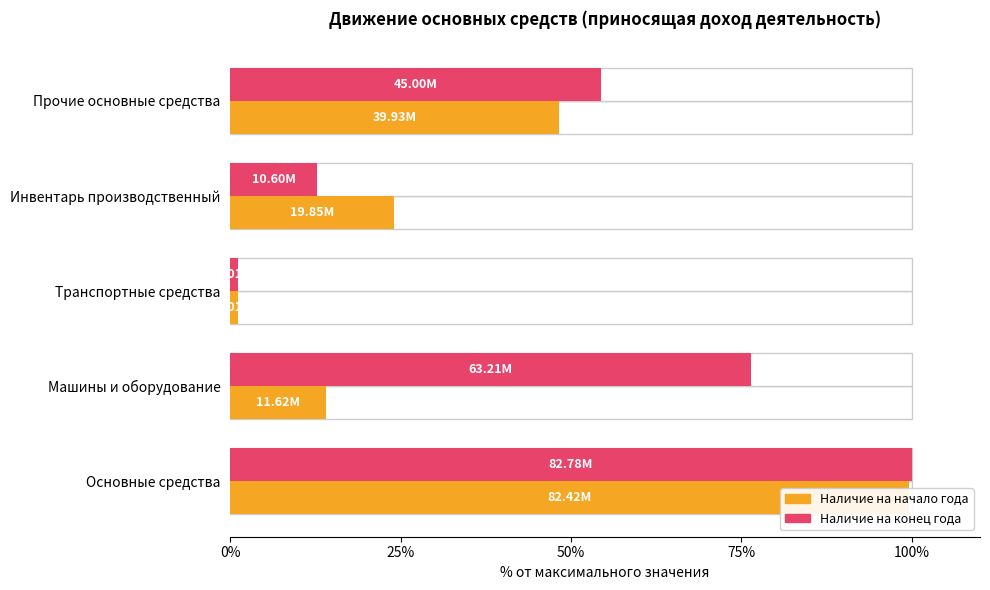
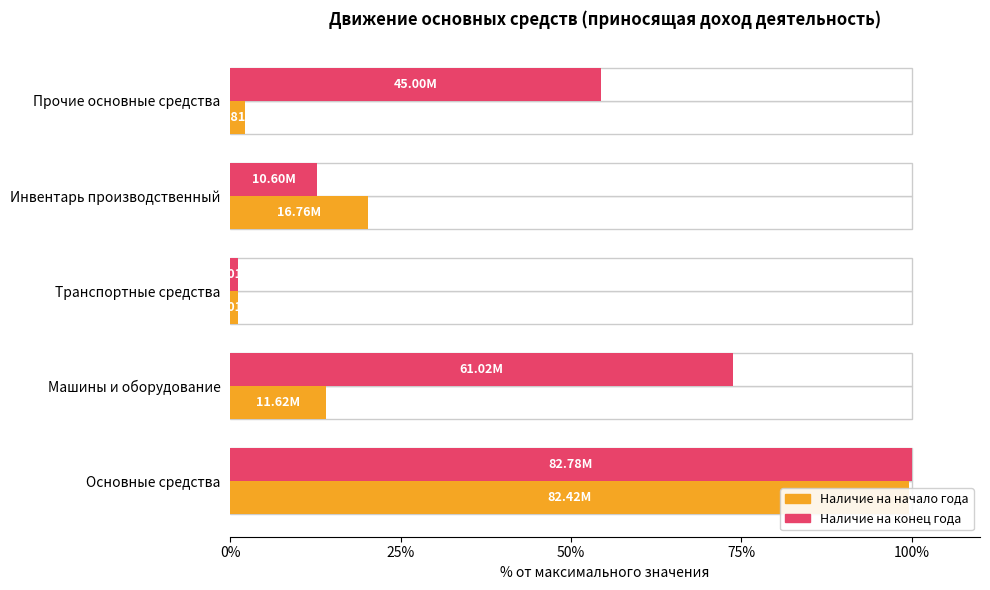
  {
    "Наличие на начало года": {
-     "Прочие основные средства": "48%",
-     "Инвентарь производственный": "19.85M"
+     "Прочие основные средства": "2%",
+     "Инвентарь производственный": "16.76M"
    },
    "Наличие на конец года": {
-     "Машины и оборудование": "63.21M"
+     "Машины и оборудование": "61.02M"
    }
  }
